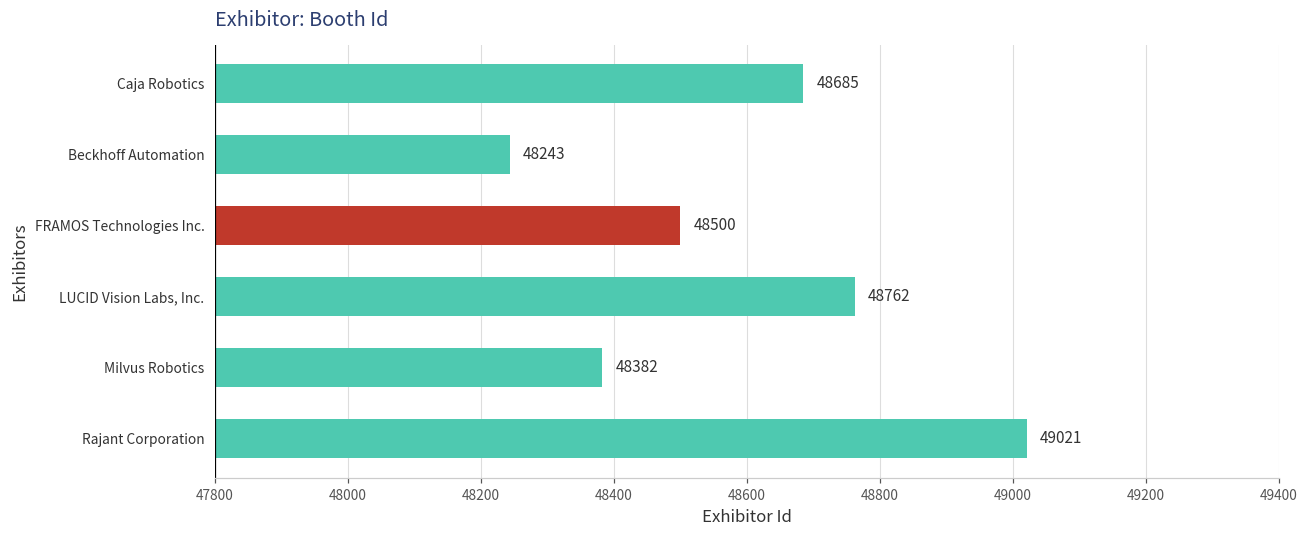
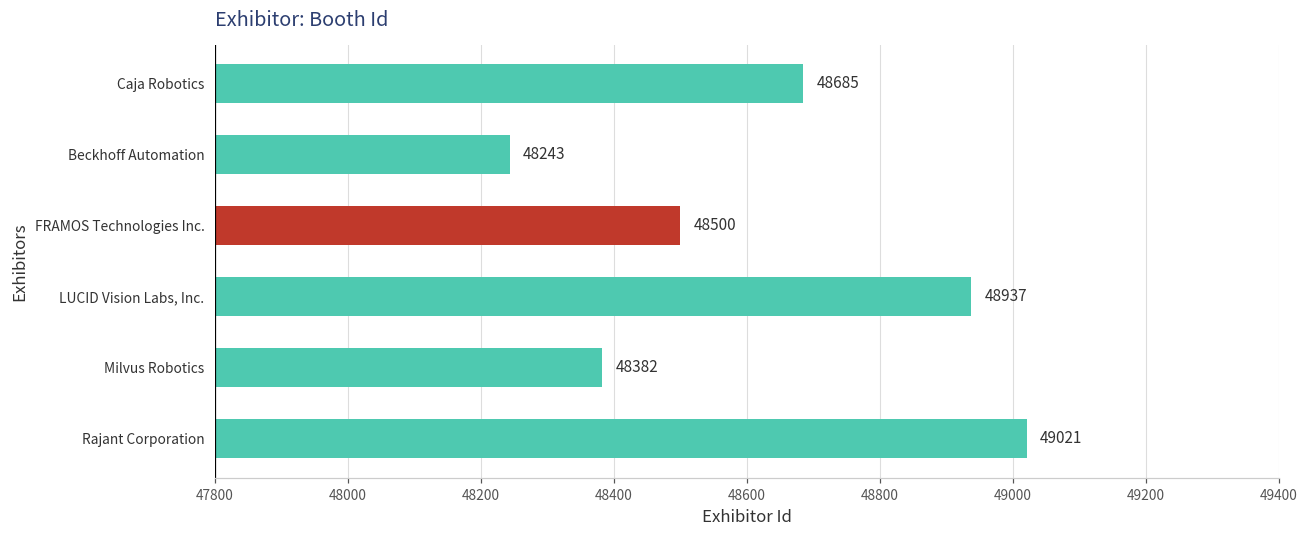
  {
    "Caja Robotics": 48685,
    "Beckhoff Automation": 48243,
    "FRAMOS Technologies Inc.": 48500,
-   "LUCID Vision Labs, Inc.": 48762,
+   "LUCID Vision Labs, Inc.": 48937,
    "Milvus Robotics": 48382,
    "Rajant Corporation": 49021
  }
